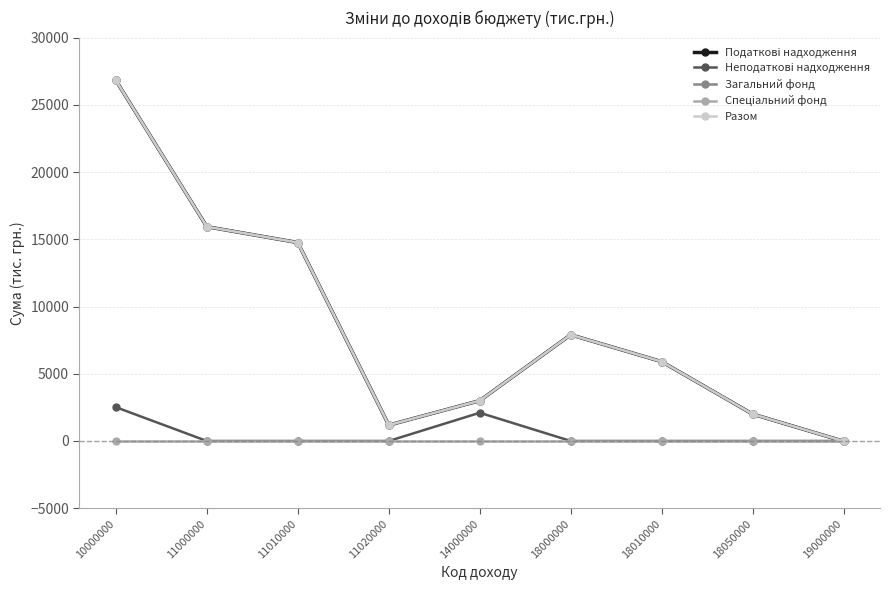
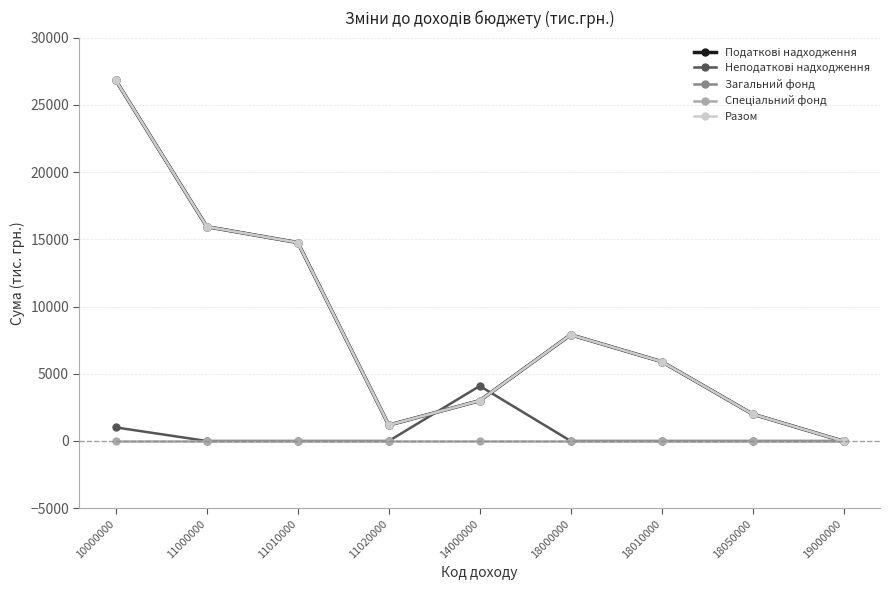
  {
    "Неподаткові надходження": {
-     "10000000": 2500,
-     "14000000": 2100
+     "10000000": 1000,
+     "14000000": 4100
    }
  }
